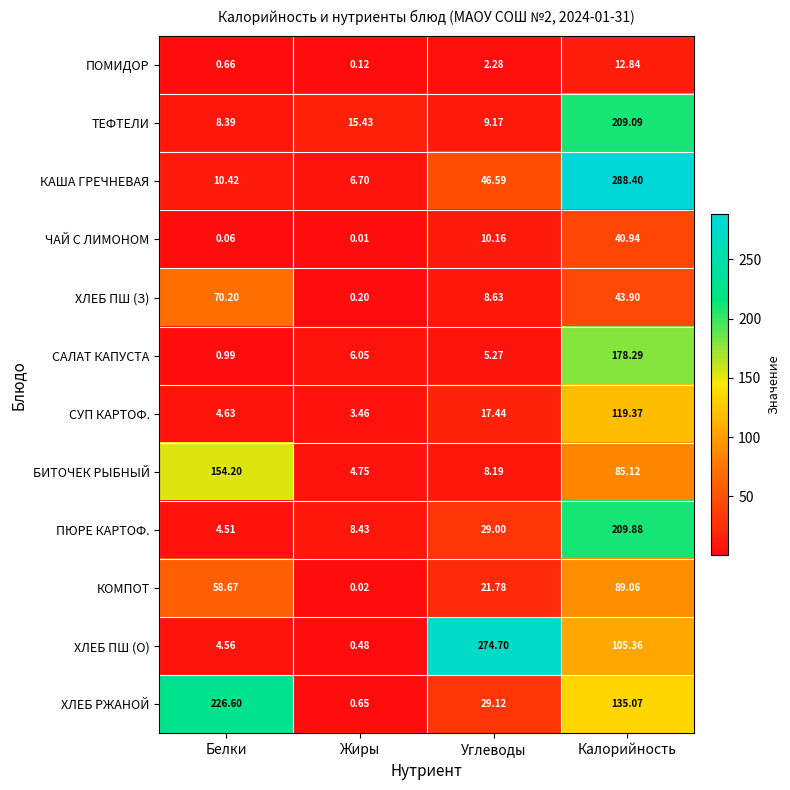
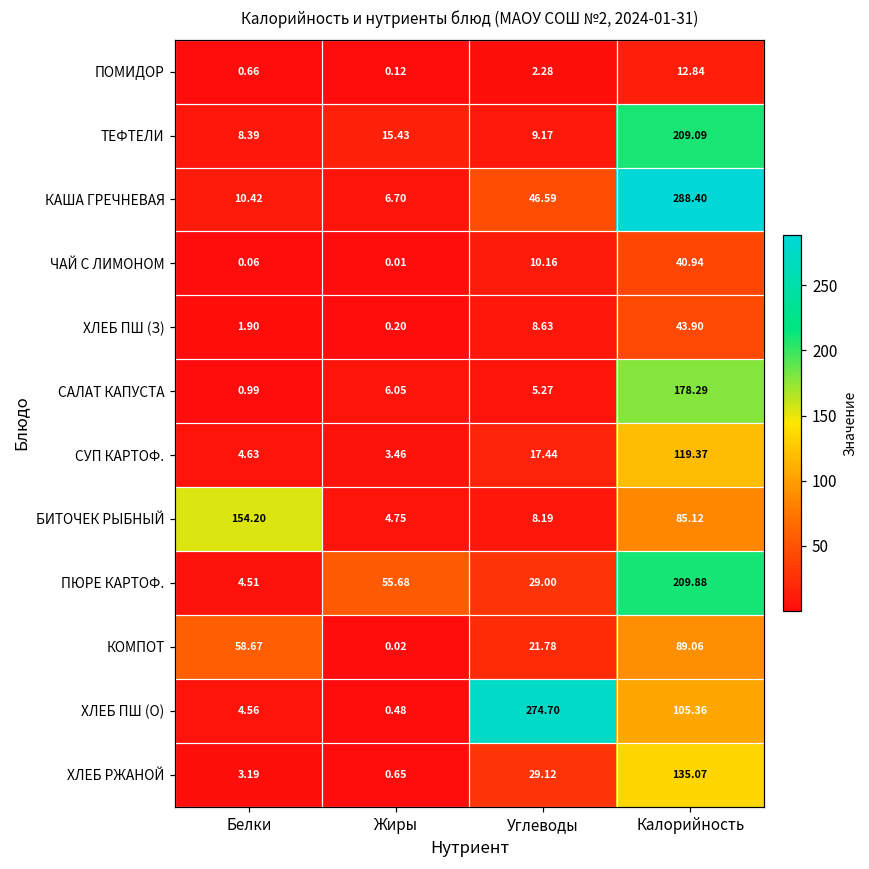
  {
    "ПОМИДОР": {
      "Белки": 0.66,
      "Жиры": 0.12,
      "Углеводы": 2.28,
      "Калорийность": 12.84
    },
    "ТЕФТЕЛИ": {
      "Белки": 8.39,
      "Жиры": 15.43,
      "Углеводы": 9.17,
      "Калорийность": 209.09
    },
    "КАША ГРЕЧНЕВАЯ": {
      "Белки": 10.42,
      "Жиры": 6.70,
      "Углеводы": 46.59,
      "Калорийность": 288.40
    },
    "ЧАЙ С ЛИМОНОМ": {
      "Белки": 0.06,
      "Жиры": 0.01,
      "Углеводы": 10.16,
      "Калорийность": 40.94
    },
    "ХЛЕБ ПШ (З)": {
-     "Белки": 70.20,
+     "Белки": 1.90,
      "Жиры": 0.20,
      "Углеводы": 8.63,
      "Калорийность": 43.90
    },
    "САЛАТ КАПУСТА": {
      "Белки": 0.99,
      "Жиры": 6.05,
      "Углеводы": 5.27,
      "Калорийность": 178.29
    },
    "СУП КАРТОФ.": {
      "Белки": 4.63,
      "Жиры": 3.46,
      "Углеводы": 17.44,
      "Калорийность": 119.37
    },
    "БИТОЧЕК РЫБНЫЙ": {
      "Белки": 154.20,
      "Жиры": 4.75,
      "Углеводы": 8.19,
      "Калорийность": 85.12
    },
    "ПЮРЕ КАРТОФ.": {
      "Белки": 4.51,
-     "Жиры": 8.43,
+     "Жиры": 55.68,
      "Углеводы": 29.00,
      "Калорийность": 209.88
    },
    "КОМПОТ": {
      "Белки": 58.67,
      "Жиры": 0.02,
      "Углеводы": 21.78,
      "Калорийность": 89.06
    },
    "ХЛЕБ ПШ (О)": {
      "Белки": 4.56,
      "Жиры": 0.48,
      "Углеводы": 274.70,
      "Калорийность": 105.36
    },
    "ХЛЕБ РЖАНОЙ": {
-     "Белки": 226.60,
+     "Белки": 3.19,
      "Жиры": 0.65,
      "Углеводы": 29.12,
      "Калорийность": 135.07
    }
  }
